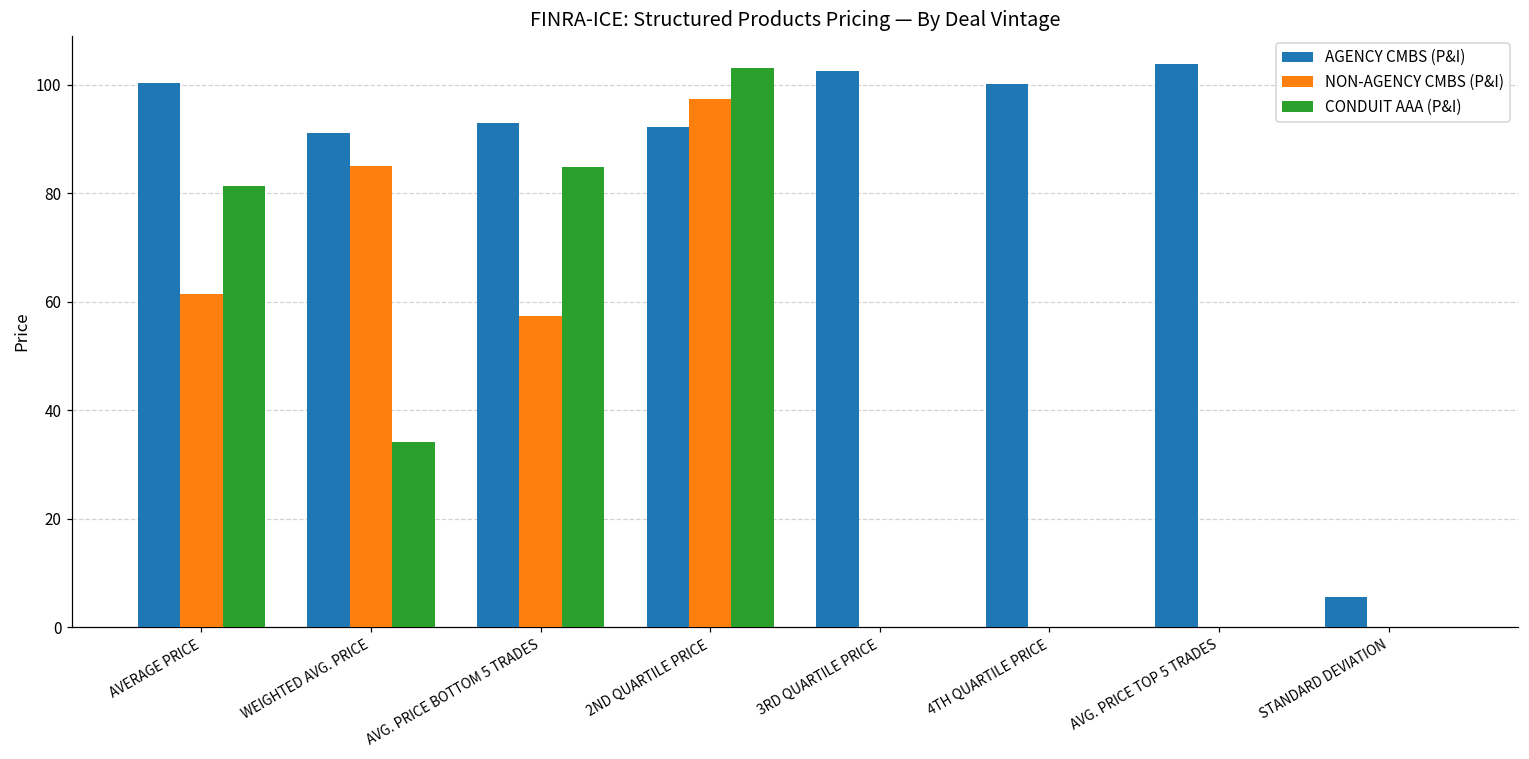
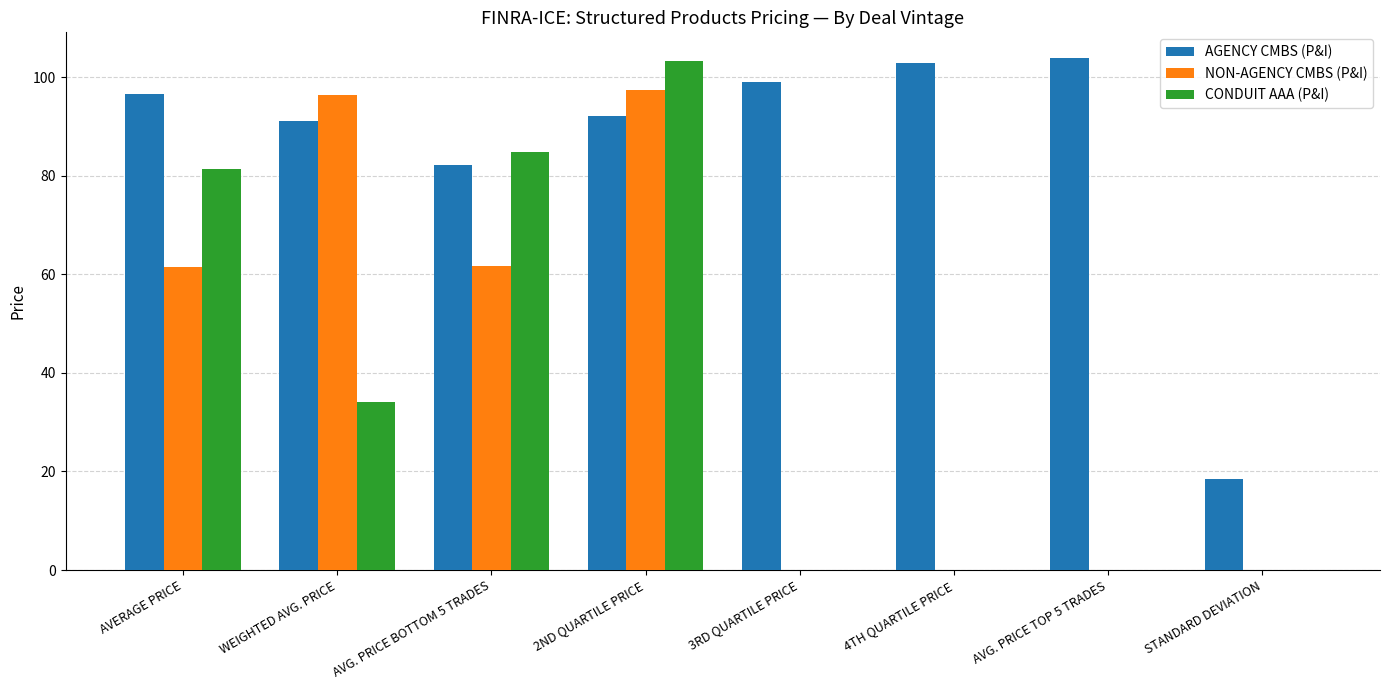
  {
    "AGENCY CMBS (P&I)": {
-     "AVERAGE PRICE": 100,
+     "AVERAGE PRICE": 97,
      "WEIGHTED AVG. PRICE": 91,
-     "AVG. PRICE BOTTOM 5 TRADES": 93,
+     "AVG. PRICE BOTTOM 5 TRADES": 82,
      "2ND QUARTILE PRICE": 92,
-     "3RD QUARTILE PRICE": 103,
-     "4TH QUARTILE PRICE": 100,
+     "3RD QUARTILE PRICE": 99,
+     "4TH QUARTILE PRICE": 103,
      "AVG. PRICE TOP 5 TRADES": 104,
-     "STANDARD DEVIATION": 6
+     "STANDARD DEVIATION": 19
    },
    "NON-AGENCY CMBS (P&I)": {
      "AVERAGE PRICE": 62,
-     "WEIGHTED AVG. PRICE": 85,
-     "AVG. PRICE BOTTOM 5 TRADES": 57,
+     "WEIGHTED AVG. PRICE": 96,
+     "AVG. PRICE BOTTOM 5 TRADES": 62,
      "2ND QUARTILE PRICE": 97,
      "3RD QUARTILE PRICE": 0,
      "4TH QUARTILE PRICE": 0,
      "AVG. PRICE TOP 5 TRADES": 0,
      "STANDARD DEVIATION": 0
    },
    "CONDUIT AAA (P&I)": {
      "AVERAGE PRICE": 81,
      "WEIGHTED AVG. PRICE": 34,
      "AVG. PRICE BOTTOM 5 TRADES": 85,
      "2ND QUARTILE PRICE": 103,
      "3RD QUARTILE PRICE": 0,
      "4TH QUARTILE PRICE": 0,
      "AVG. PRICE TOP 5 TRADES": 0,
      "STANDARD DEVIATION": 0
    }
  }
